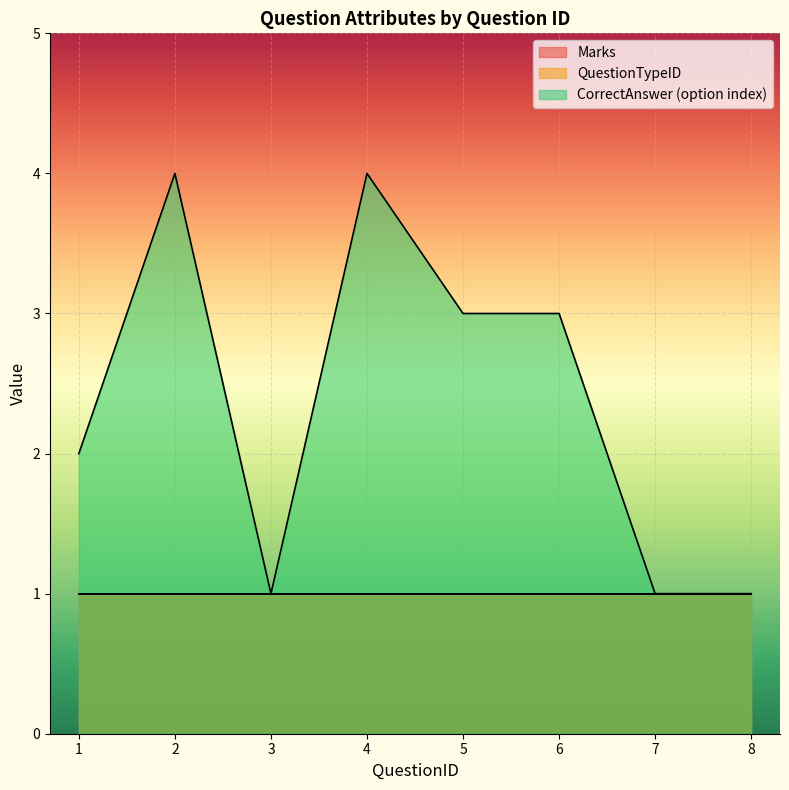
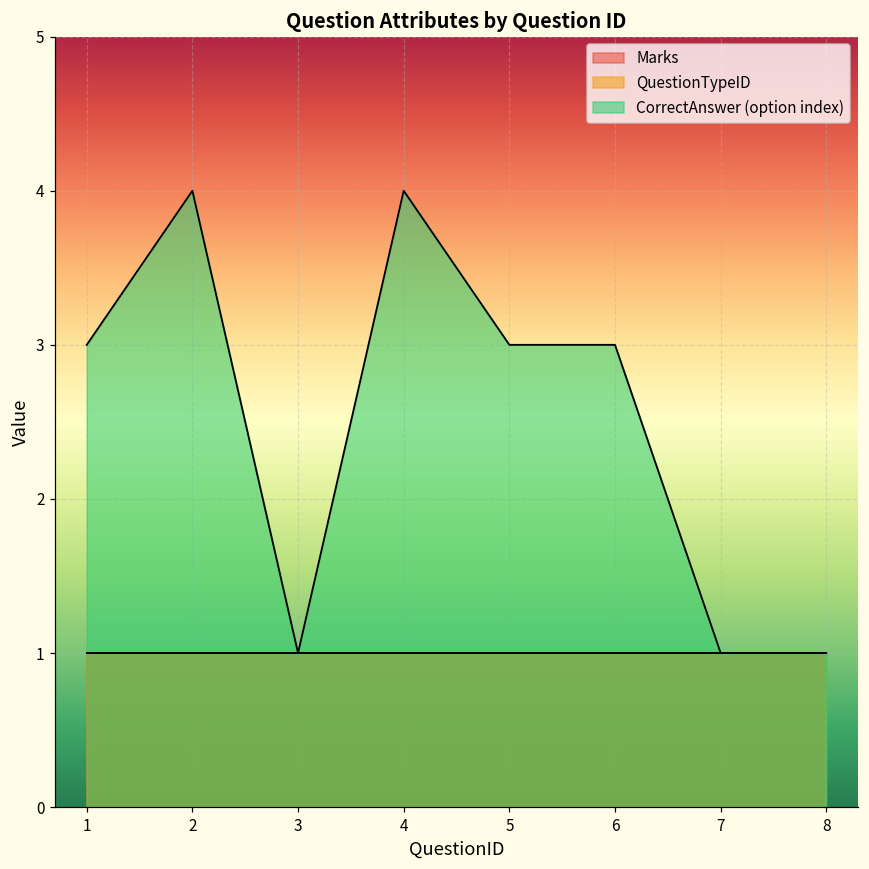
  {
    "QuestionTypeID": {
      "1": 1,
      "2": 1,
      "4": 1,
      "5": 1,
      "6": 1
    },
    "CorrectAnswer (option index)": {
-     "1": 2,
+     "1": 3,
      "2": 4,
      "4": 4,
      "5": 3,
      "6": 3
    }
  }
